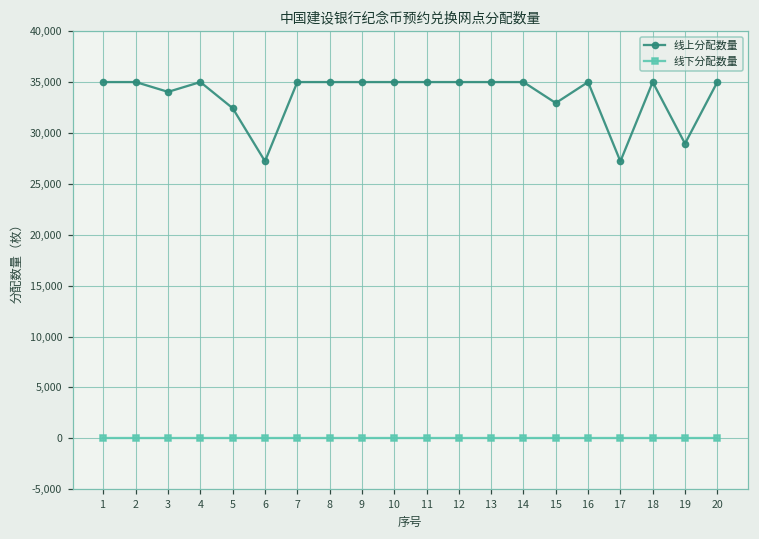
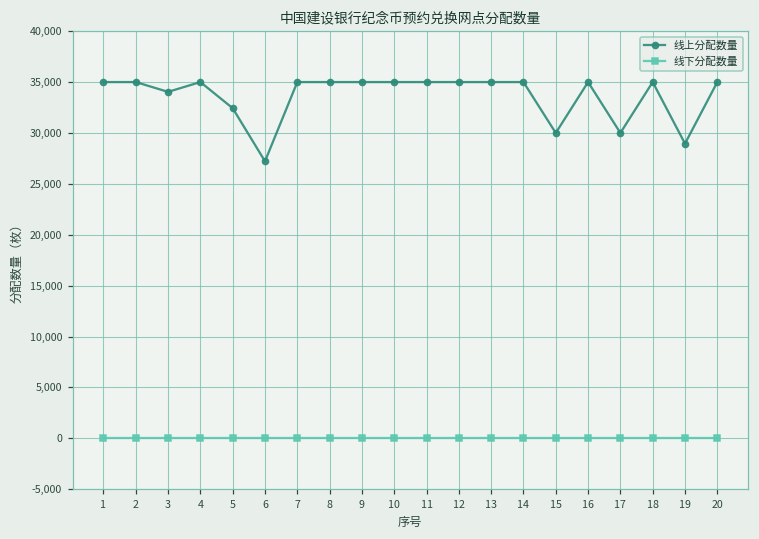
  {
    "线上分配数量": {
      "1": "35,000",
      "2": "35,000",
      "3": "34,000",
      "4": "35,000",
      "5": "32,000",
      "6": "27,000",
      "7": "35,000",
      "8": "35,000",
      "9": "35,000",
      "10": "35,000",
      "11": "35,000",
      "12": "35,000",
      "13": "35,000",
      "14": "35,000",
-     "15": "33,000",
+     "15": "30,000",
      "16": "35,000",
-     "17": "27,000",
+     "17": "30,000",
      "18": "35,000",
      "19": "29,000",
      "20": "35,000"
    },
    "线下分配数量": {
      "1": "0",
      "2": "0",
      "3": "0",
      "4": "0",
      "5": "0",
      "6": "0",
      "7": "0",
      "8": "0",
      "9": "0",
      "10": "0",
      "11": "0",
      "12": "0",
      "13": "0",
      "14": "0",
      "15": "0",
      "16": "0",
      "17": "0",
      "18": "0",
      "19": "0",
      "20": "0"
    }
  }
